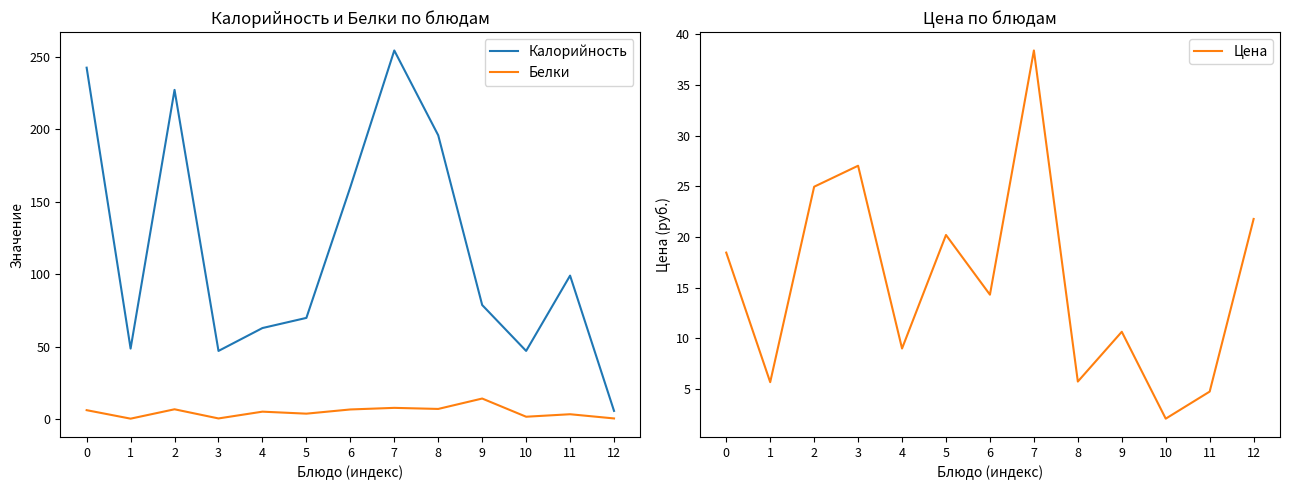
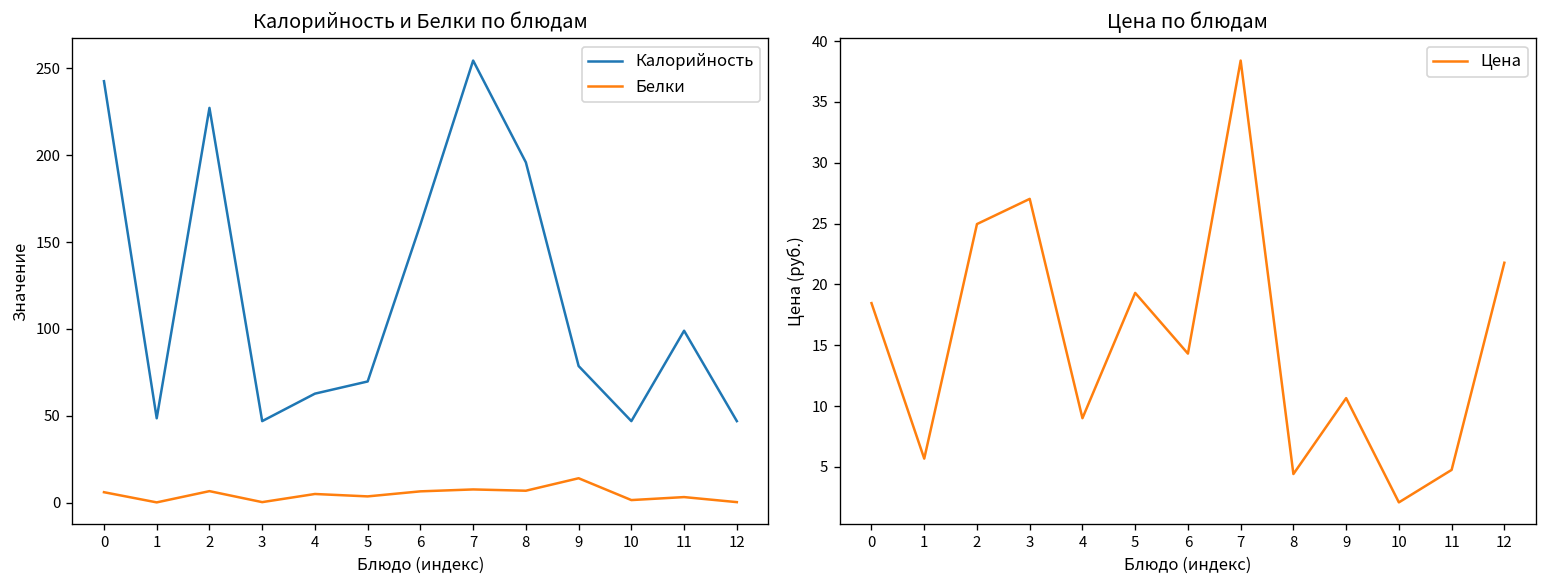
  {
    "Калорийность и Белки по блюдам": {
      "Калорийность": {
        "0": 243,
        "1": 49,
        "2": 227,
        "3": 47,
        "4": 63,
        "5": 70,
        "6": 160,
        "7": 254,
        "8": 196,
        "9": 79,
        "10": 47,
        "11": 99,
-       "12": 6
+       "12": 47
      },
      "Белки": {
        "0": 6,
        "1": 0,
        "2": 7,
        "3": 0,
        "4": 5,
        "5": 4,
        "6": 7,
        "7": 8,
        "8": 7,
        "9": 14,
        "10": 2,
        "11": 3,
        "12": 0
      }
    },
    "Цена по блюдам": {
      "0": 18.5,
      "1": 5.7,
      "2": 25.0,
      "3": 27.0,
      "4": 9.0,
-     "5": 20.2,
+     "5": 19.3,
      "6": 14.3,
      "7": 38.4,
-     "8": 5.7,
+     "8": 4.4,
      "9": 10.7,
      "10": 2.1,
      "11": 4.8,
      "12": 21.8
    }
  }
